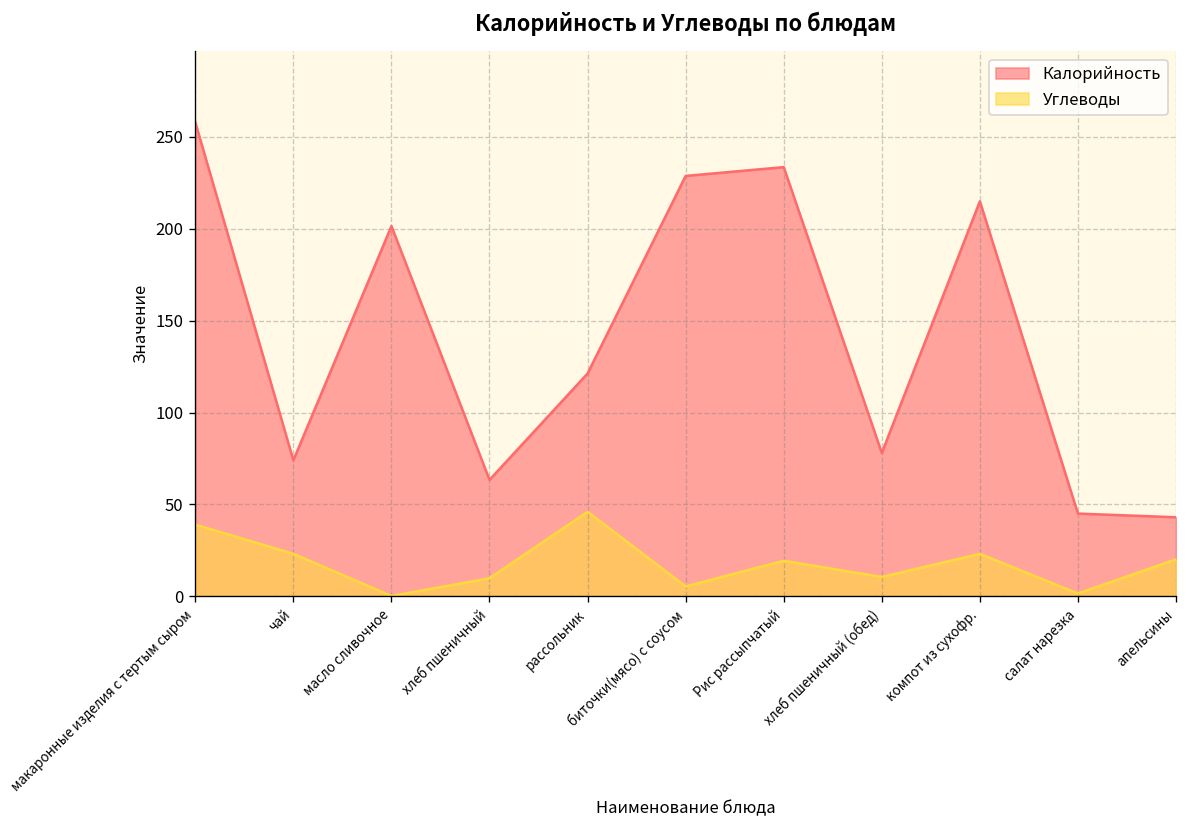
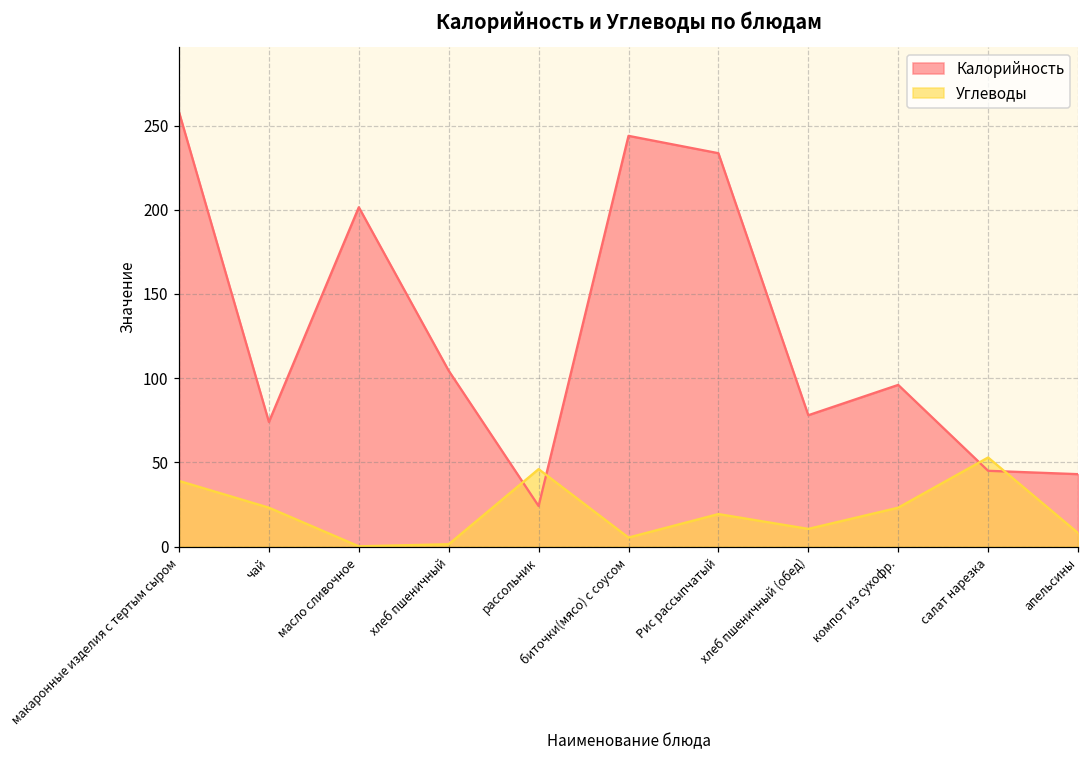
  {
    "Калорийность": {
      "макаронные изделия с тертым сыром": 258,
      "чай": 74,
      "масло сливочное": 202,
-     "хлеб пшеничный": 63,
-     "рассольник": 121,
-     "биточки(мясо) с соусом": 229,
+     "хлеб пшеничный": 104,
+     "рассольник": 24,
+     "биточки(мясо) с соусом": 244,
      "Рис рассыпчатый": 234,
      "хлеб пшеничный (обед)": 78,
-     "компот из сухофр.": 215,
+     "компот из сухофр.": 96,
      "салат нарезка": 45,
      "апельсины": 43
    },
    "Углеводы": {
      "макаронные изделия с тертым сыром": 39,
      "чай": 23,
      "масло сливочное": 0,
-     "хлеб пшеничный": 10,
+     "хлеб пшеничный": 1,
      "рассольник": 46,
      "биточки(мясо) с соусом": 5,
      "Рис рассыпчатый": 19,
      "хлеб пшеничный (обед)": 11,
      "компот из сухофр.": 23,
-     "салат нарезка": 2,
-     "апельсины": 20
+     "салат нарезка": 53,
+     "апельсины": 8
    }
  }
